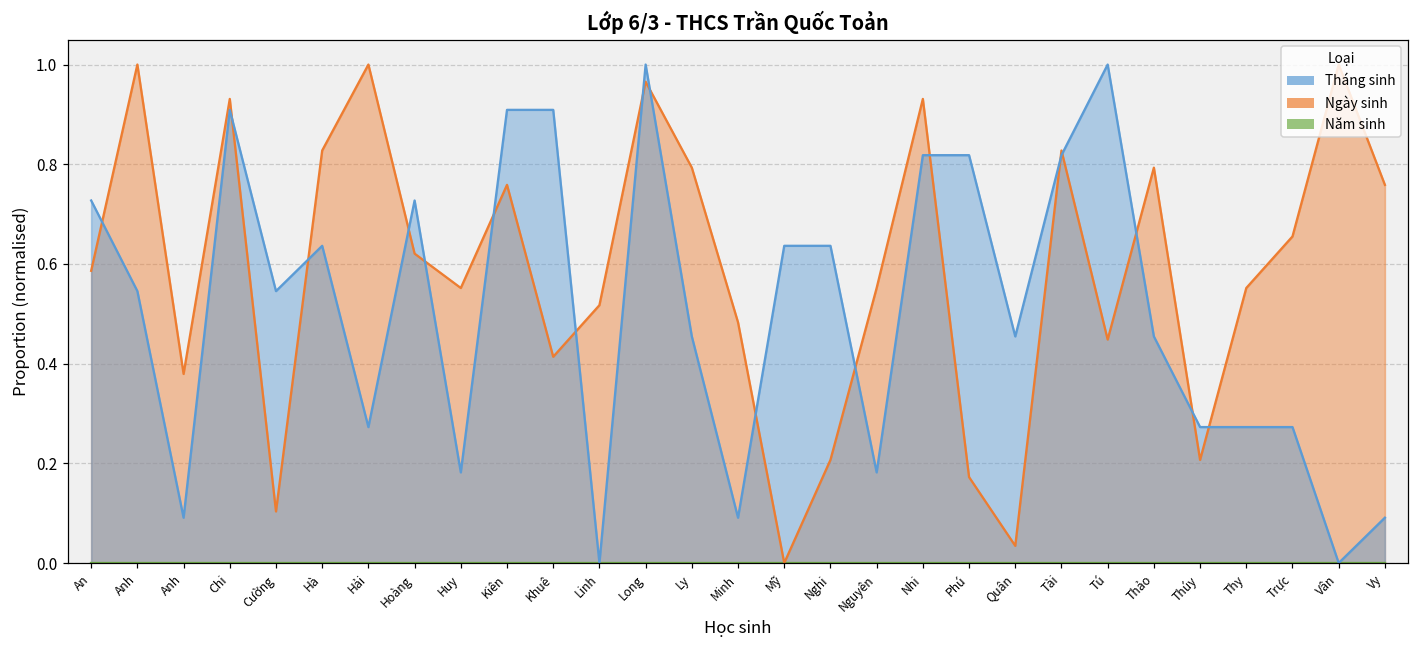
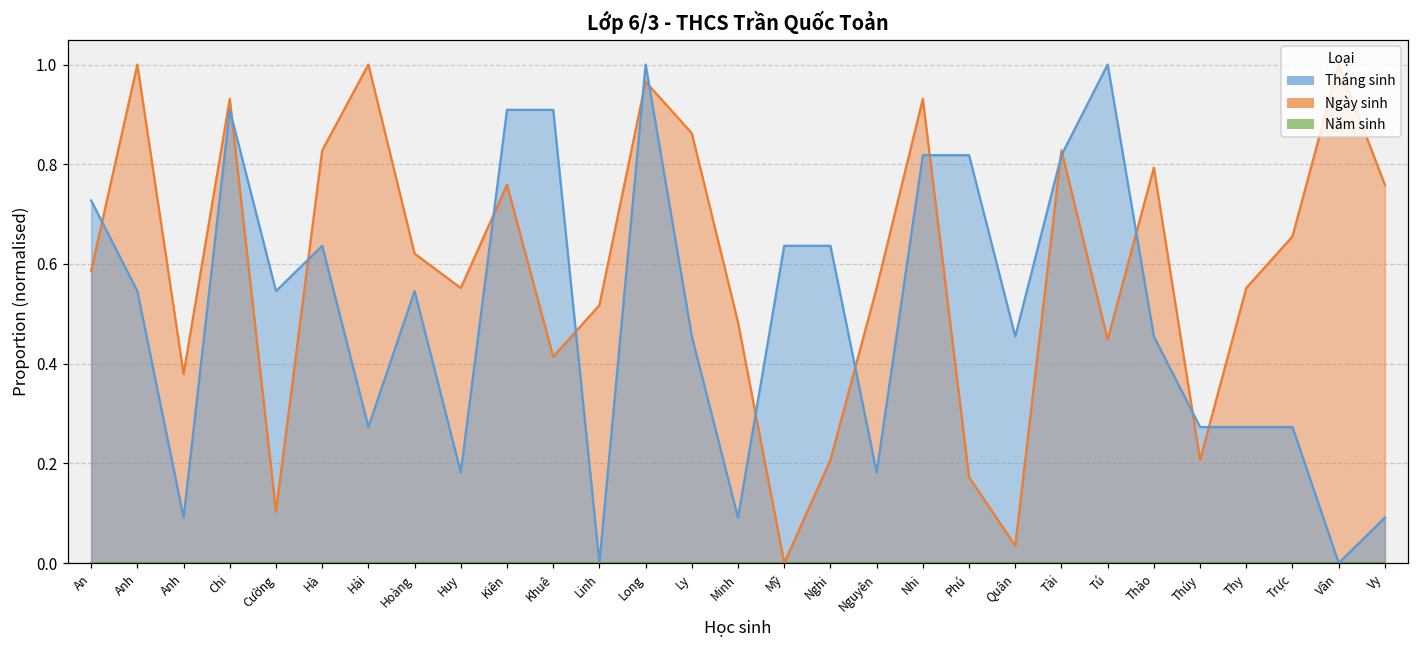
  {
    "Năm sinh": {
      "An": 0.00,
      "Chi": 0.00,
      "Cường": 0.00,
      "Hà": 0.00,
      "Hải": 0.00,
      "Hoàng": 0.00,
      "Huy": 0.00,
      "Kiên": 0.00,
      "Khuê": 0.00,
      "Long": 0.00,
      "Ly": 0.00,
      "Minh": 0.00,
      "Nghi": 0.00,
      "Nguyên": 0.00,
      "Nhi": 0.00,
      "Phú": 0.00,
      "Quân": 0.00,
      "Tài": 0.00,
      "Tú": 0.00,
      "Thảo": 0.00,
      "Thúy": 0.00,
      "Thy": 0.00,
      "Trực": 0.00,
      "Vy": 0.00
    },
    "Ngày sinh": {
      "An": 0.59,
      "Chi": 0.93,
      "Cường": 0.10,
      "Hà": 0.83,
      "Hải": 1.00,
      "Hoàng": 0.62,
      "Huy": 0.55,
      "Kiên": 0.76,
      "Khuê": 0.41,
      "Linh": 0.52,
      "Long": 0.97,
-     "Ly": 0.79,
+     "Ly": 0.86,
      "Minh": 0.48,
      "Nghi": 0.21,
      "Nguyên": 0.55,
      "Nhi": 0.93,
      "Phú": 0.17,
      "Quân": 0.03,
      "Tài": 0.83,
      "Tú": 0.45,
      "Thảo": 0.79,
      "Thúy": 0.21,
      "Thy": 0.55,
      "Trực": 0.66,
      "Vy": 0.76
    },
    "Tháng sinh": {
      "An": 0.73,
      "Chi": 0.91,
      "Cường": 0.55,
      "Hà": 0.64,
      "Hải": 0.27,
-     "Hoàng": 0.73,
+     "Hoàng": 0.55,
      "Huy": 0.18,
      "Kiên": 0.91,
      "Khuê": 0.91,
      "Long": 1.00,
      "Ly": 0.45,
      "Minh": 0.09,
      "Mỹ": 0.64,
      "Nghi": 0.64,
      "Nguyên": 0.18,
      "Nhi": 0.82,
      "Phú": 0.82,
      "Quân": 0.45,
      "Tài": 0.82,
      "Tú": 1.00,
      "Thảo": 0.45,
      "Thúy": 0.27,
      "Thy": 0.27,
      "Trực": 0.27,
      "Vy": 0.09
    }
  }
